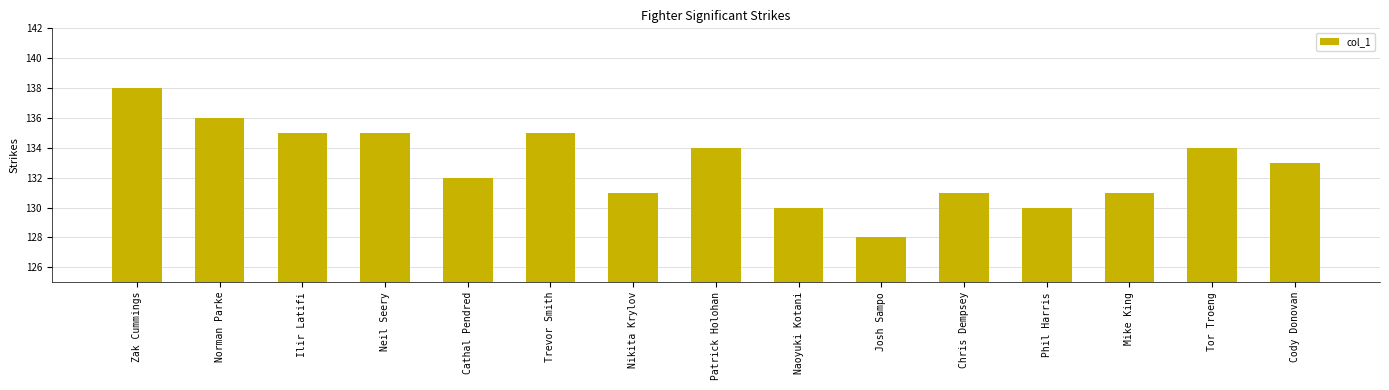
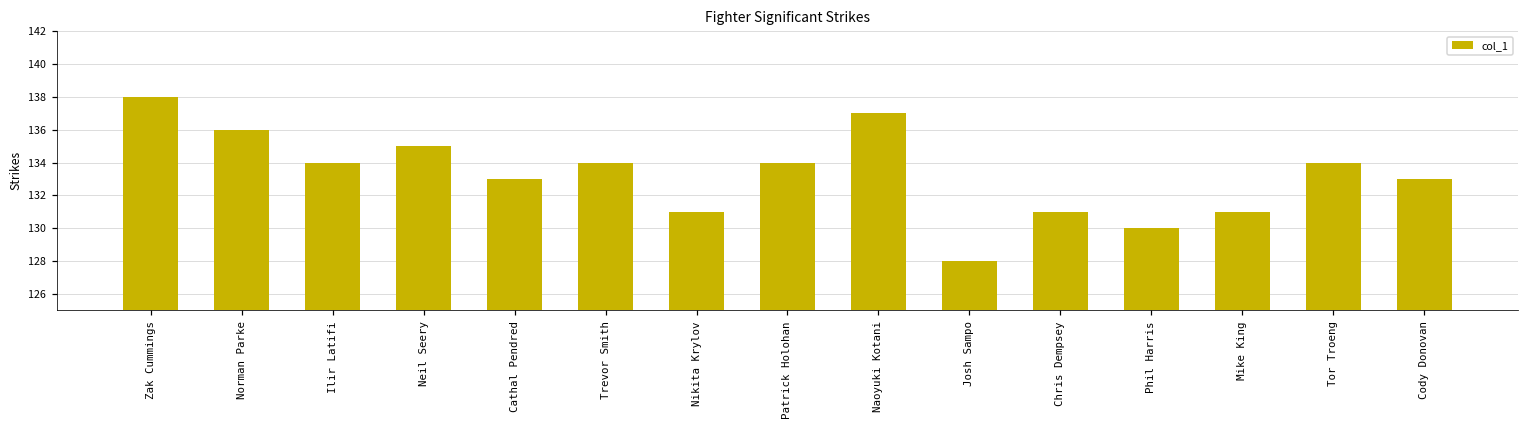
  {
    "Zak Cummings": 138,
    "Norman Parke": 136,
-   "Ilir Latifi": 135,
+   "Ilir Latifi": 134,
    "Neil Seery": 135,
-   "Cathal Pendred": 132,
-   "Trevor Smith": 135,
+   "Cathal Pendred": 133,
+   "Trevor Smith": 134,
    "Nikita Krylov": 131,
    "Patrick Holohan": 134,
-   "Naoyuki Kotani": 130,
+   "Naoyuki Kotani": 137,
    "Josh Sampo": 128,
    "Chris Dempsey": 131,
    "Phil Harris": 130,
    "Mike King": 131,
    "Tor Troeng": 134,
    "Cody Donovan": 133
  }
